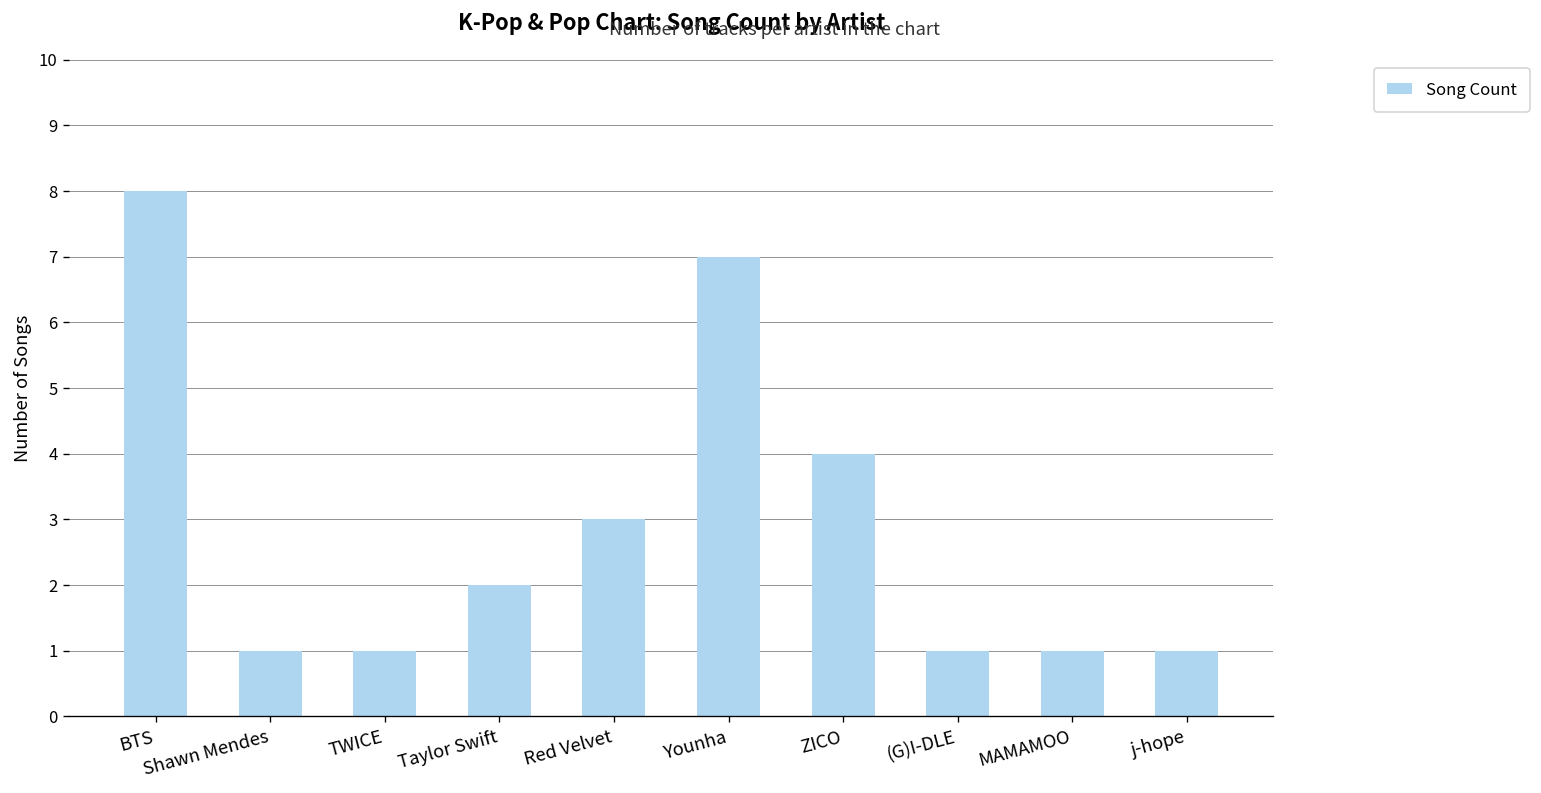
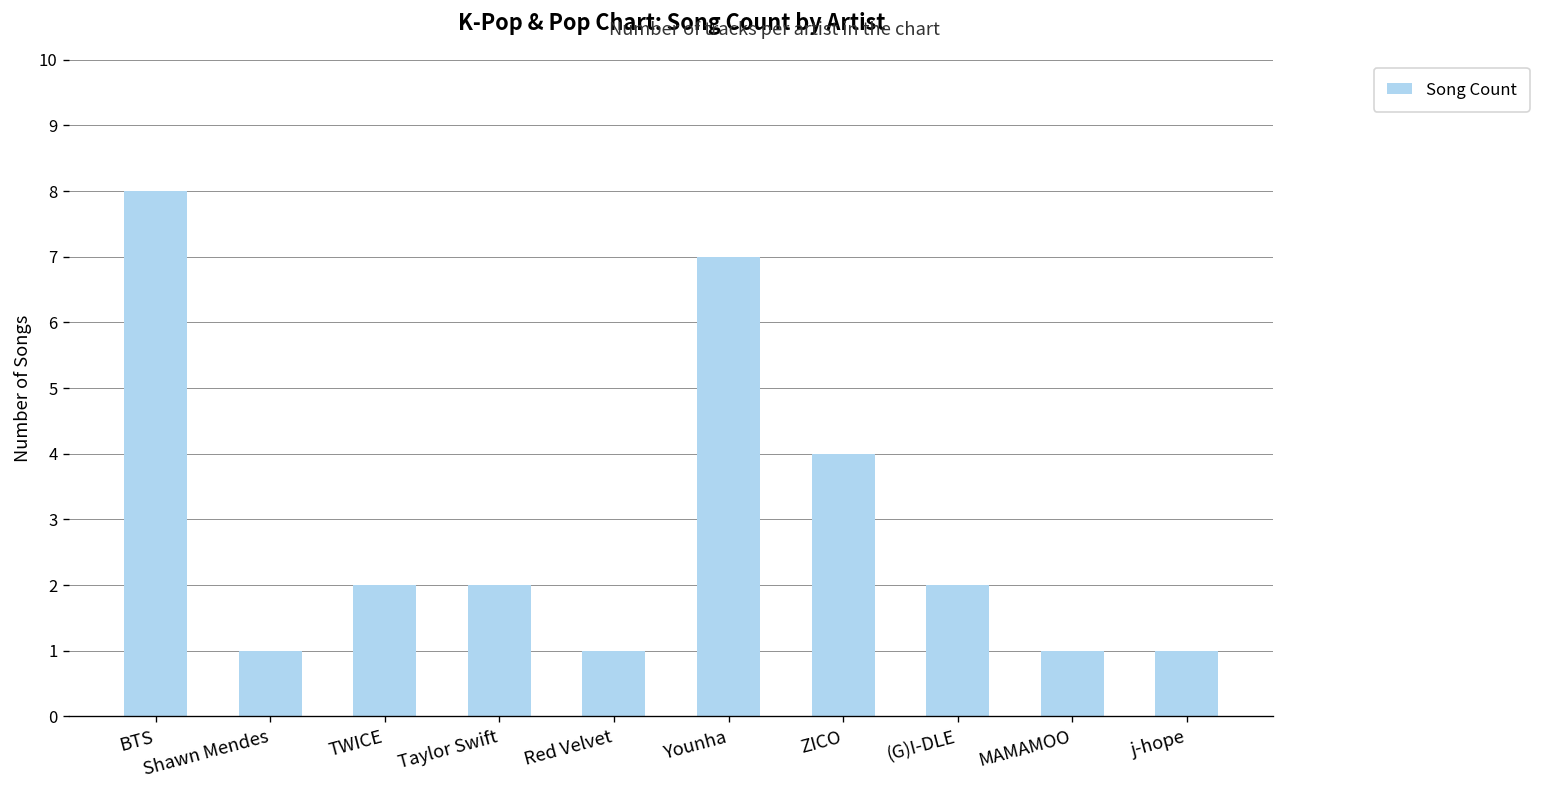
  {
    "BTS": 8,
    "Shawn Mendes": 1,
-   "TWICE": 1,
+   "TWICE": 2,
    "Taylor Swift": 2,
-   "Red Velvet": 3,
+   "Red Velvet": 1,
    "Younha": 7,
    "ZICO": 4,
-   "(G)I-DLE": 1,
+   "(G)I-DLE": 2,
    "MAMAMOO": 1,
    "j-hope": 1
  }
